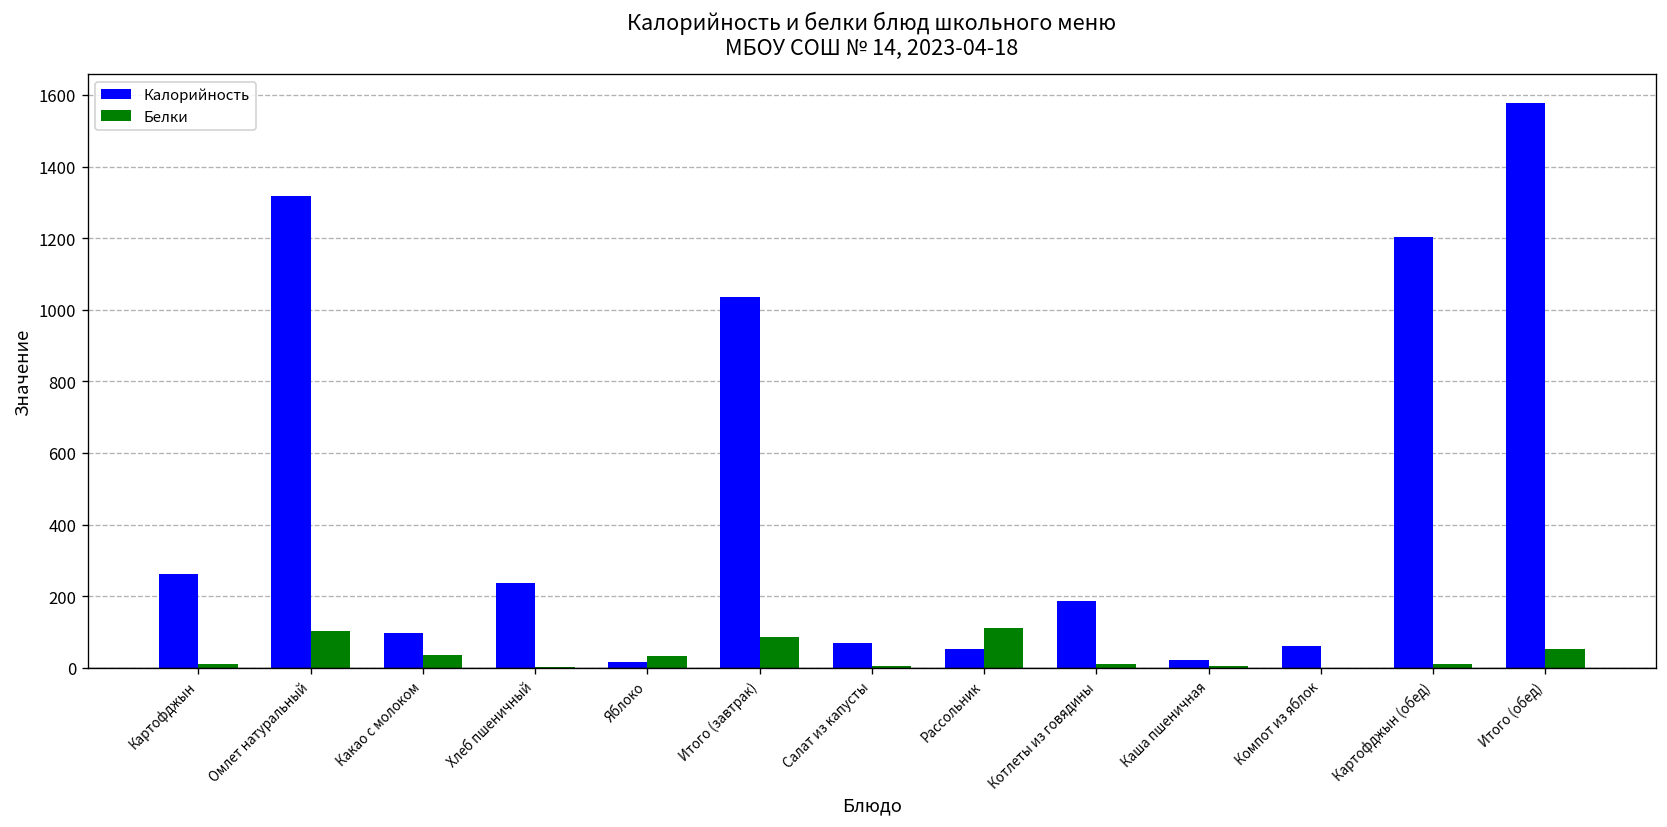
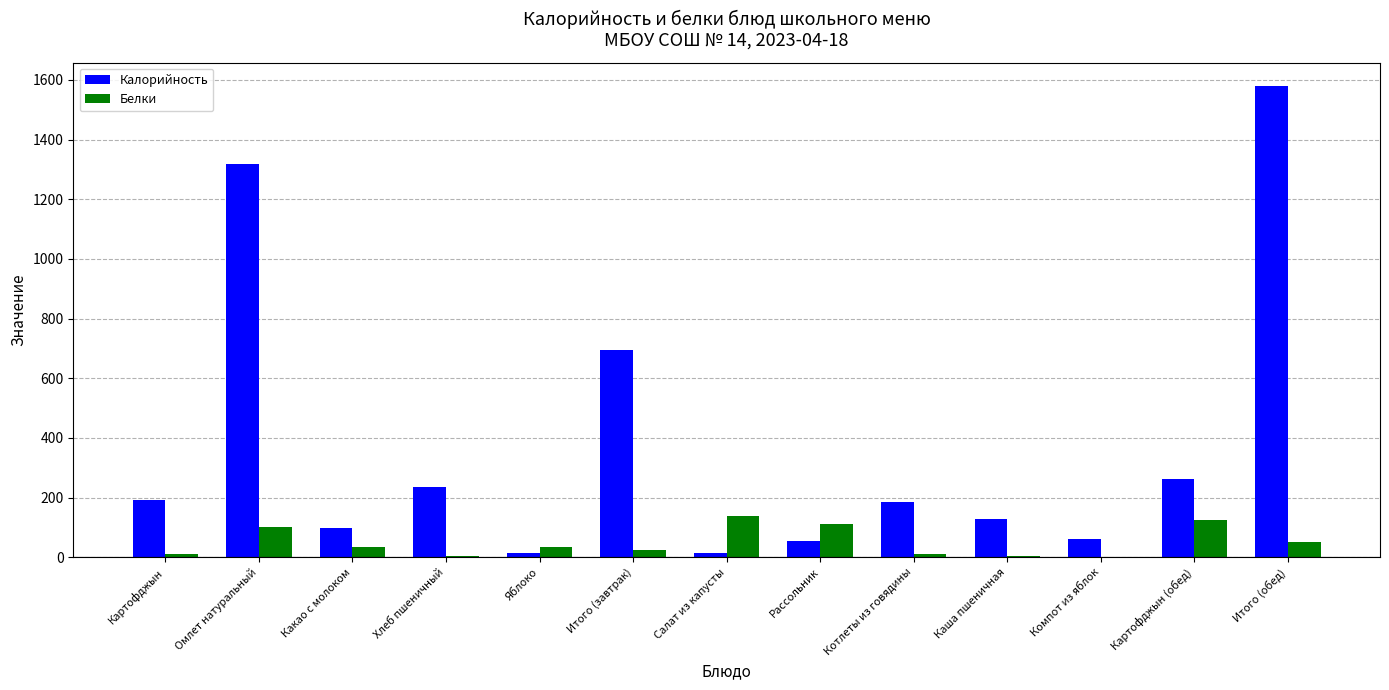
  {
    "Калорийность": {
-     "Картофджын": 260,
+     "Картофджын": 190,
      "Омлет натуральный": 1320,
      "Какао с молоком": 100,
      "Хлеб пшеничный": 240,
      "Яблоко": 10,
-     "Итого (завтрак)": 1040,
-     "Салат из капусты": 70,
+     "Итого (завтрак)": 700,
+     "Салат из капусты": 20,
      "Рассольник": 50,
      "Котлеты из говядины": 190,
-     "Каша пшеничная": 20,
+     "Каша пшеничная": 130,
      "Компот из яблок": 60,
-     "Картофджын (обед)": 1200,
+     "Картофджын (обед)": 260,
      "Итого (обед)": 1580
    },
    "Белки": {
      "Картофджын": 10,
      "Омлет натуральный": 100,
      "Какао с молоком": 40,
      "Яблоко": 30,
-     "Итого (завтрак)": 90,
-     "Салат из капусты": 10,
+     "Итого (завтрак)": 30,
+     "Салат из капусты": 140,
      "Рассольник": 110,
      "Котлеты из говядины": 10,
-     "Картофджын (обед)": 10,
+     "Картофджын (обед)": 130,
      "Итого (обед)": 50
    }
  }
